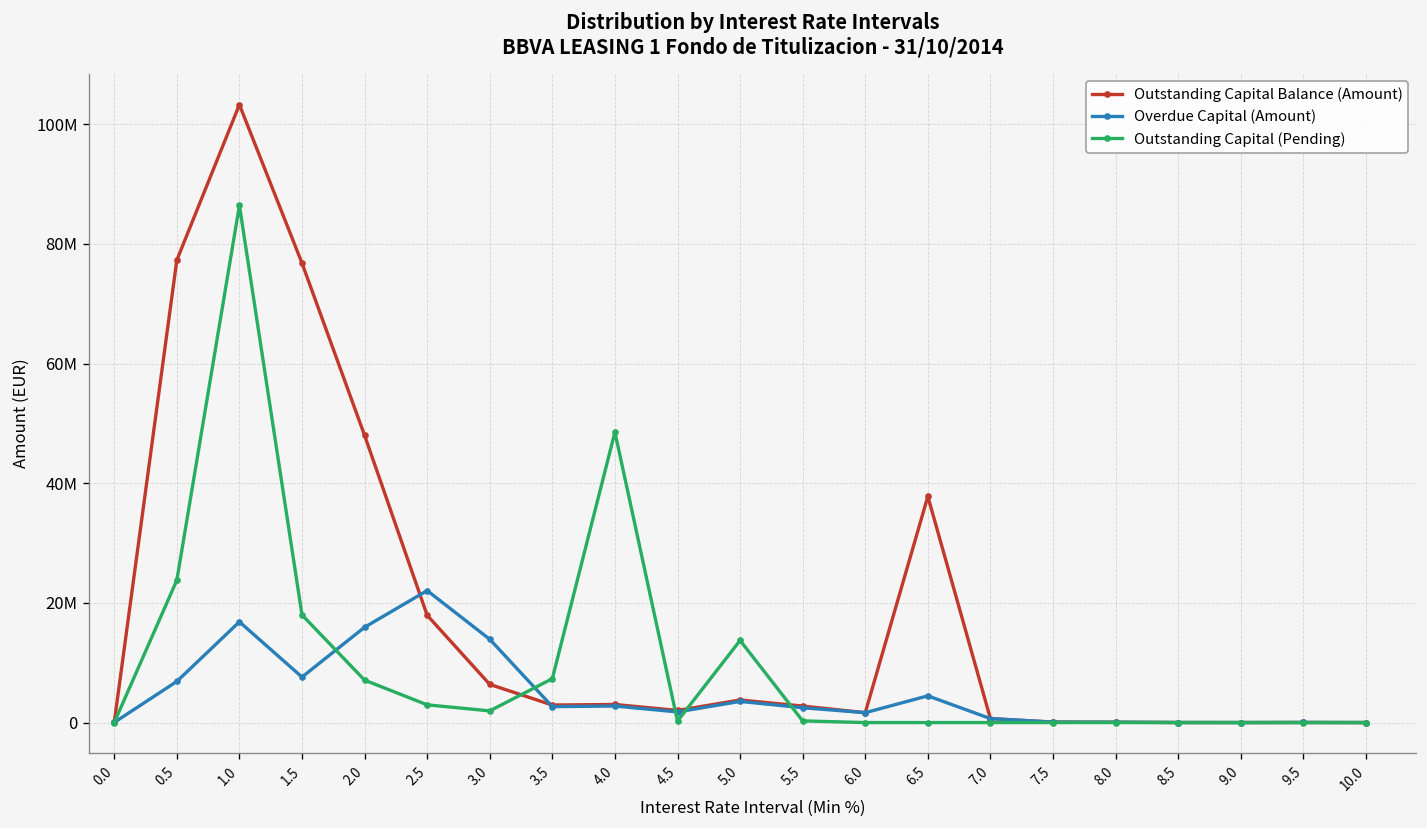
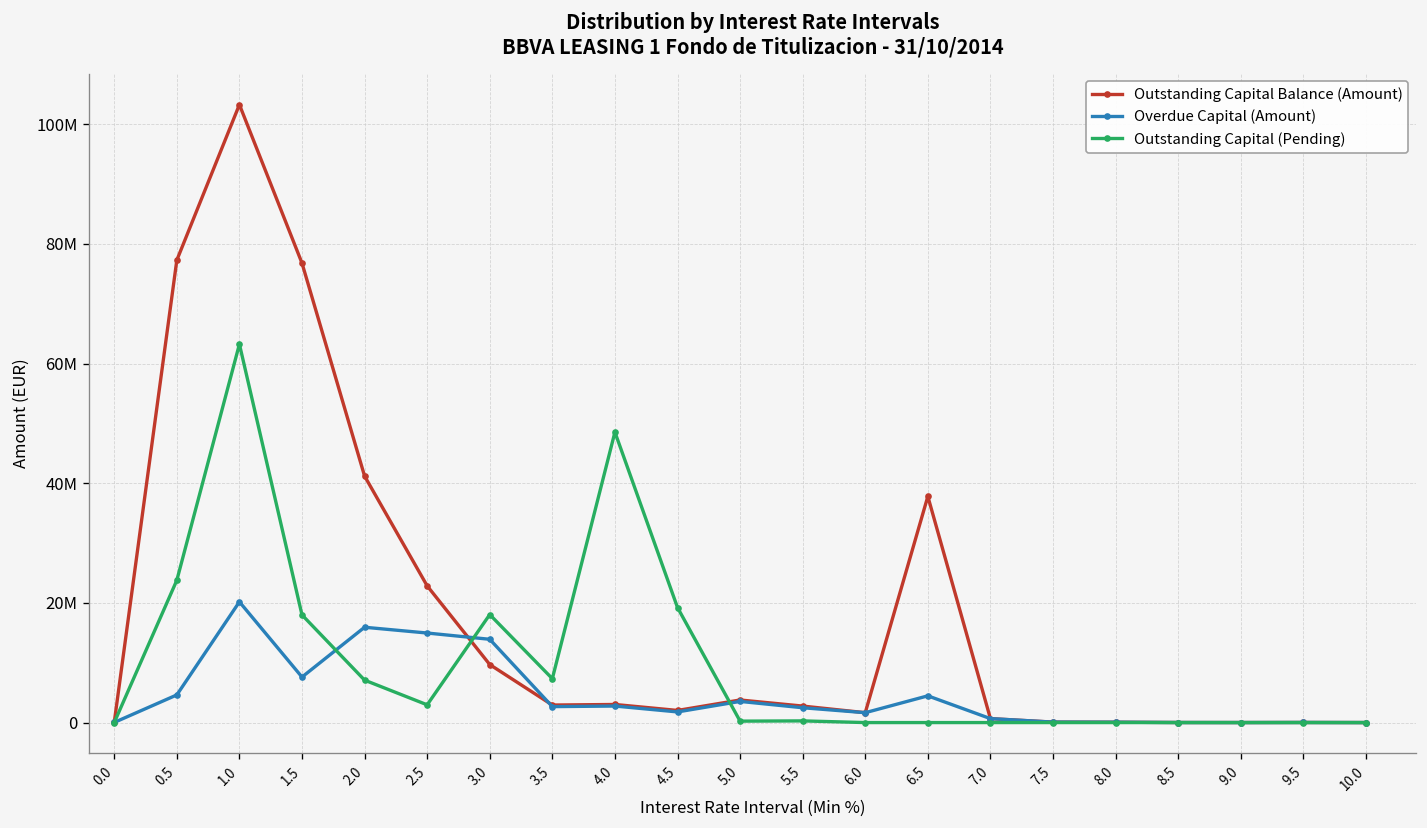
  {
    "Outstanding Capital Balance (Amount)": {
      "0.5": 77000000,
      "1.0": 103000000,
      "1.5": 77000000,
-     "2.0": 48000000,
-     "2.5": 18000000,
-     "3.0": 6000000,
+     "2.0": 41000000,
+     "2.5": 23000000,
+     "3.0": 10000000,
      "6.5": 38000000
    },
    "Overdue Capital (Amount)": {
-     "0.5": 7000000,
-     "1.0": 17000000,
+     "0.5": 5000000,
+     "1.0": 20000000,
      "1.5": 8000000,
      "2.0": 16000000,
-     "2.5": 22000000,
+     "2.5": 15000000,
      "3.0": 14000000,
      "6.5": 4000000
    },
    "Outstanding Capital (Pending)": {
      "0.5": 24000000,
-     "1.0": 86000000,
+     "1.0": 63000000,
      "1.5": 18000000,
      "2.0": 7000000,
      "2.5": 3000000,
-     "3.0": 2000000,
+     "3.0": 18000000,
      "3.5": 7000000,
      "4.0": 49000000,
-     "4.5": 0,
-     "5.0": 14000000,
+     "4.5": 19000000,
+     "5.0": 0,
      "5.5": 0,
      "6.0": 0,
      "6.5": 0,
      "7.0": 0
    }
  }
